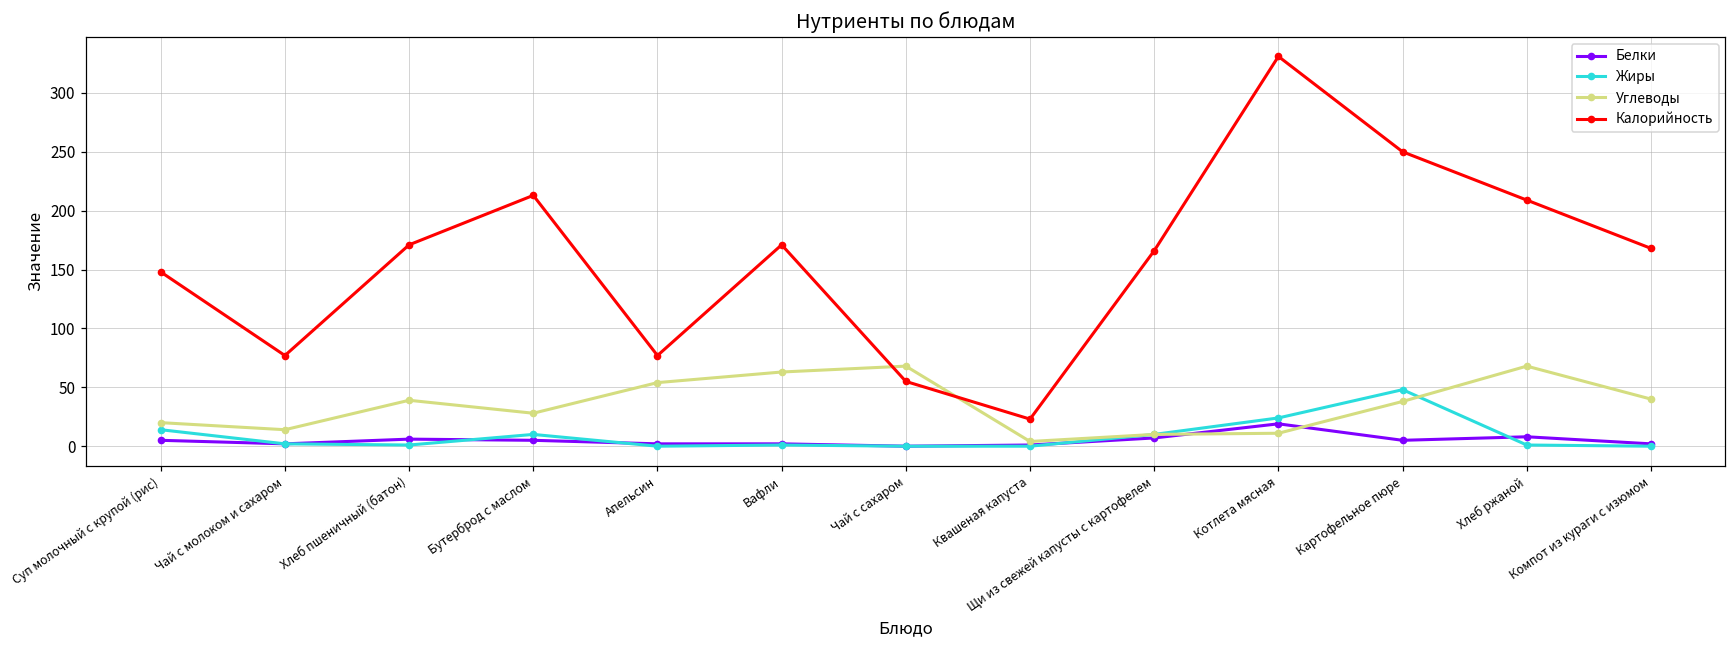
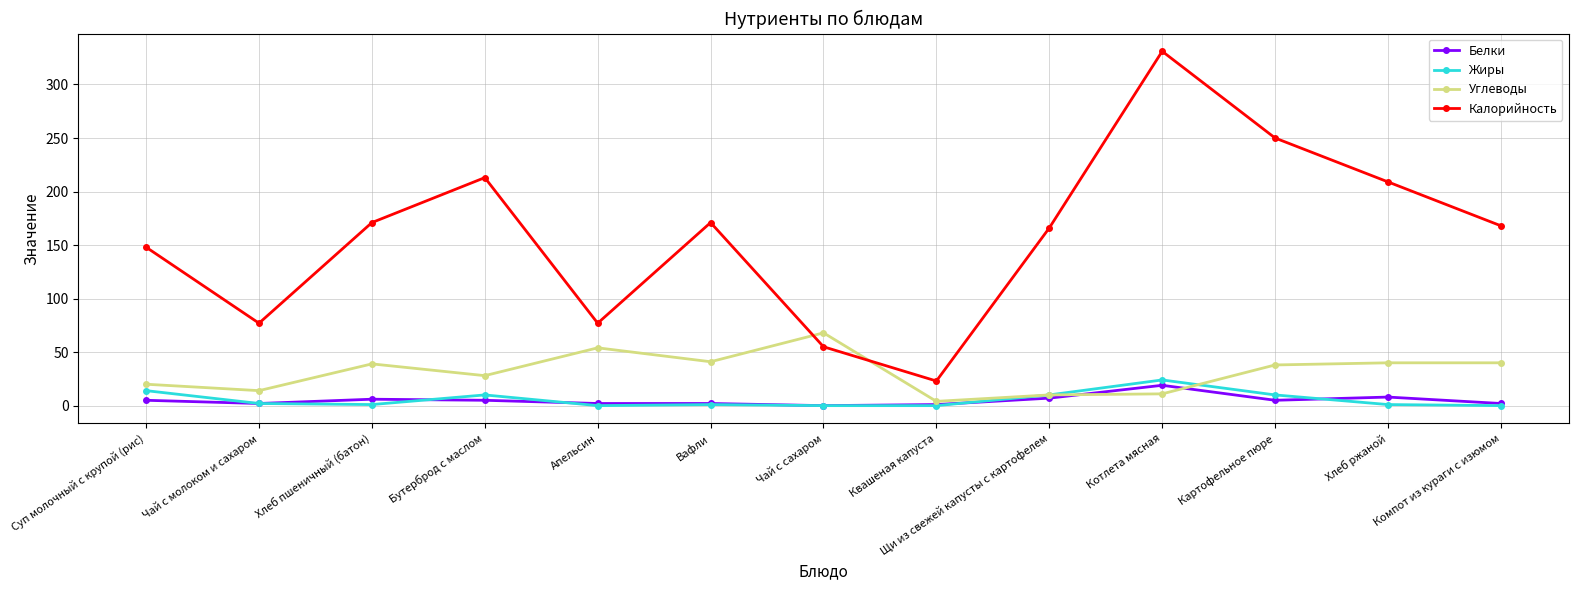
  {
    "Белки": {
      "Суп молочный с крупой (рис)": 5,
      "Хлеб пшеничный (батон)": 6,
      "Бутерброд с маслом": 5,
      "Щи из свежей капусты с картофелем": 7,
      "Котлета мясная": 19,
      "Картофельное пюре": 5,
      "Хлеб ржаной": 8
    },
    "Жиры": {
      "Суп молочный с крупой (рис)": 14,
      "Хлеб пшеничный (батон)": 1,
      "Бутерброд с маслом": 10,
      "Котлета мясная": 24,
-     "Картофельное пюре": 48,
+     "Картофельное пюре": 10,
      "Хлеб ржаной": 1
    },
    "Углеводы": {
      "Суп молочный с крупой (рис)": 20,
      "Чай с молоком и сахаром": 14,
      "Хлеб пшеничный (батон)": 39,
      "Бутерброд с маслом": 28,
      "Апельсин": 54,
-     "Вафли": 63,
+     "Вафли": 41,
      "Чай с сахаром": 68,
      "Квашеная капуста": 4,
      "Котлета мясная": 11,
      "Картофельное пюре": 38,
-     "Хлеб ржаной": 68,
+     "Хлеб ржаной": 40,
      "Компот из кураги с изюмом": 40
    },
    "Калорийность": {
      "Суп молочный с крупой (рис)": 148,
      "Чай с молоком и сахаром": 77,
      "Хлеб пшеничный (батон)": 171,
      "Бутерброд с маслом": 213,
      "Апельсин": 77,
      "Вафли": 171,
      "Чай с сахаром": 55,
      "Квашеная капуста": 23,
      "Щи из свежей капусты с картофелем": 166,
      "Котлета мясная": 331,
      "Картофельное пюре": 250,
      "Хлеб ржаной": 209,
      "Компот из кураги с изюмом": 168
    }
  }
